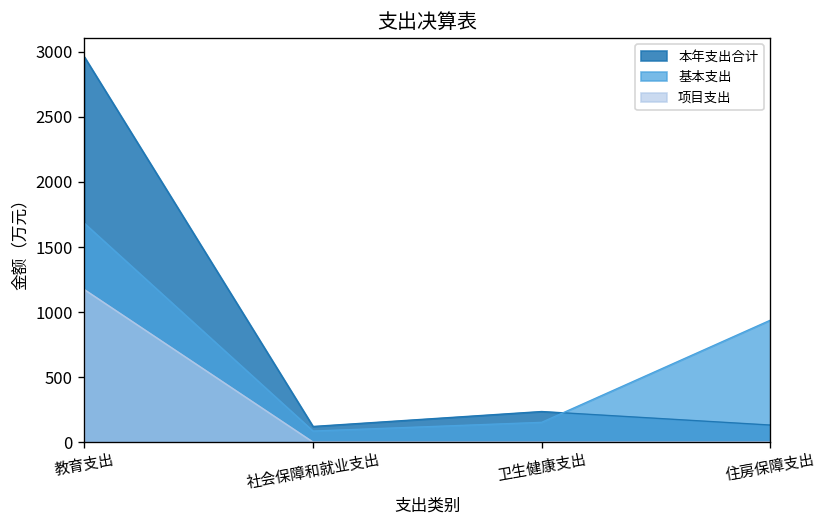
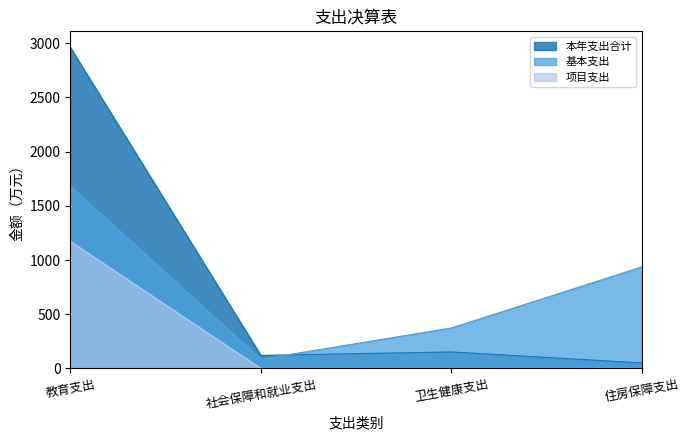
  {
    "本年支出合计": {
      "教育支出": 2960,
      "社会保障和就业支出": 120,
-     "卫生健康支出": 230,
-     "住房保障支出": 130
+     "卫生健康支出": 150,
+     "住房保障支出": 50
    },
    "基本支出": {
      "教育支出": 1680,
      "社会保障和就业支出": 80,
-     "卫生健康支出": 150,
+     "卫生健康支出": 370,
      "住房保障支出": 940
    },
    "项目支出": {
      "教育支出": 1170,
      "社会保障和就业支出": 0,
      "卫生健康支出": 0,
      "住房保障支出": 0
    }
  }
